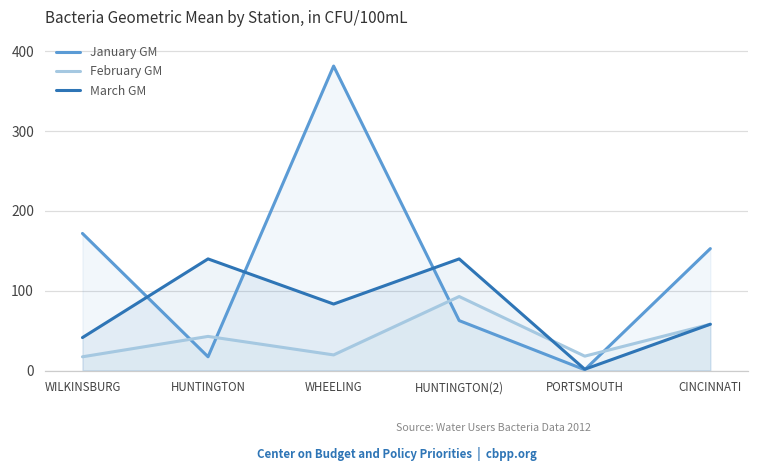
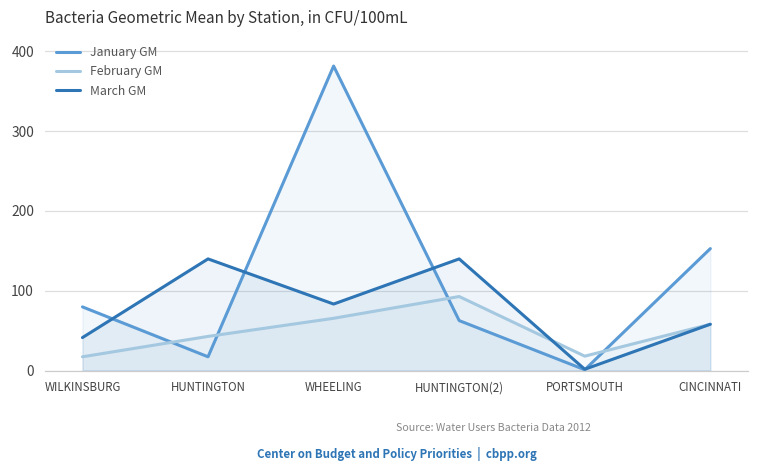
  {
    "January GM": {
-     "WILKINSBURG": 170,
+     "WILKINSBURG": 80,
      "HUNTINGTON": 20,
      "WHEELING": 380,
      "HUNTINGTON(2)": 60,
      "CINCINNATI": 150
    },
    "February GM": {
      "WILKINSBURG": 20,
      "HUNTINGTON": 40,
-     "WHEELING": 20,
+     "WHEELING": 70,
      "HUNTINGTON(2)": 90,
      "PORTSMOUTH": 20
    },
    "March GM": {
      "WILKINSBURG": 40,
      "HUNTINGTON": 140,
      "WHEELING": 80,
      "HUNTINGTON(2)": 140
    }
  }
